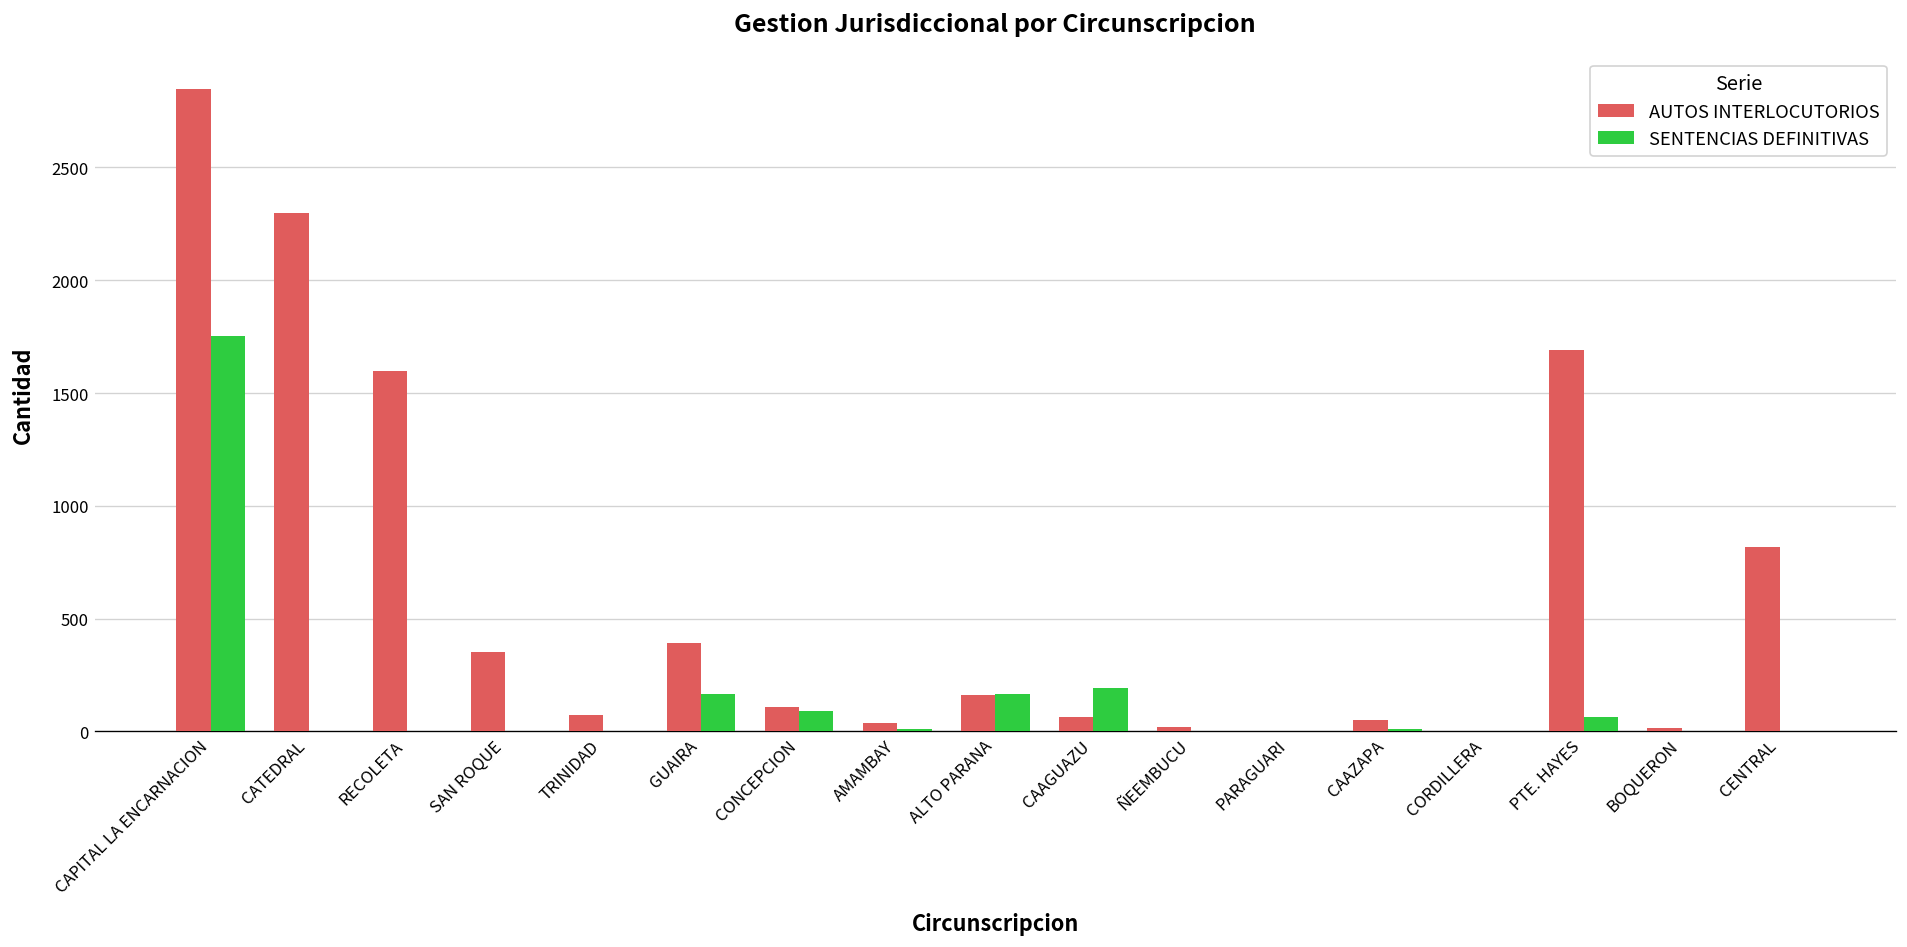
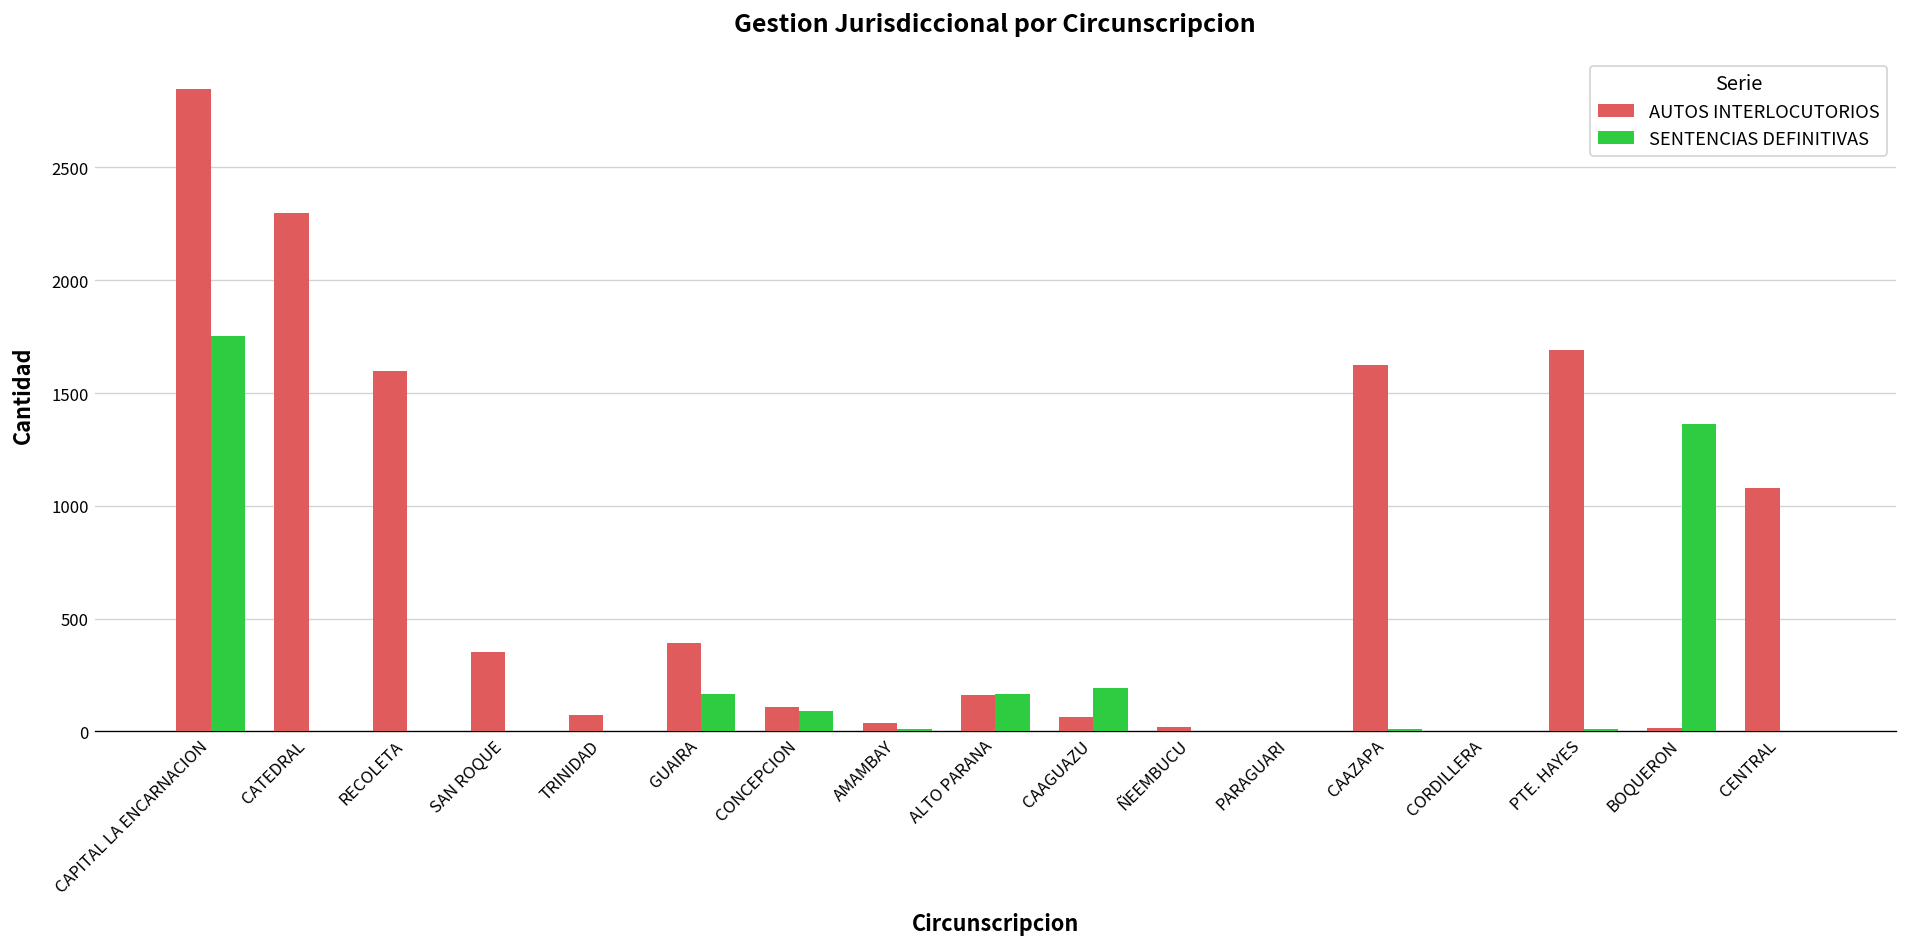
  {
    "AUTOS INTERLOCUTORIOS": {
      "CAPITAL LA ENCARNACION": 2850,
      "CATEDRAL": 2300,
      "RECOLETA": 1600,
      "SAN ROQUE": 350,
      "TRINIDAD": 70,
      "GUAIRA": 390,
      "CONCEPCION": 110,
      "AMAMBAY": 40,
      "ALTO PARANA": 160,
      "CAAGUAZU": 60,
      "ÑEEMBUCU": 20,
      "PARAGUARI": 0,
-     "CAAZAPA": 50,
+     "CAAZAPA": 1630,
      "PTE. HAYES": 1690,
      "BOQUERON": 20,
-     "CENTRAL": 820
+     "CENTRAL": 1080
    },
    "SENTENCIAS DEFINITIVAS": {
      "CAPITAL LA ENCARNACION": 1750,
      "CATEDRAL": 0,
      "RECOLETA": 0,
      "SAN ROQUE": 0,
      "TRINIDAD": 0,
      "GUAIRA": 170,
      "CONCEPCION": 90,
      "ALTO PARANA": 170,
      "CAAGUAZU": 190,
      "ÑEEMBUCU": 0,
      "PARAGUARI": 0,
      "CORDILLERA": 0,
-     "PTE. HAYES": 60,
-     "BOQUERON": 0,
+     "PTE. HAYES": 10,
+     "BOQUERON": 1360,
      "CENTRAL": 0
    }
  }
